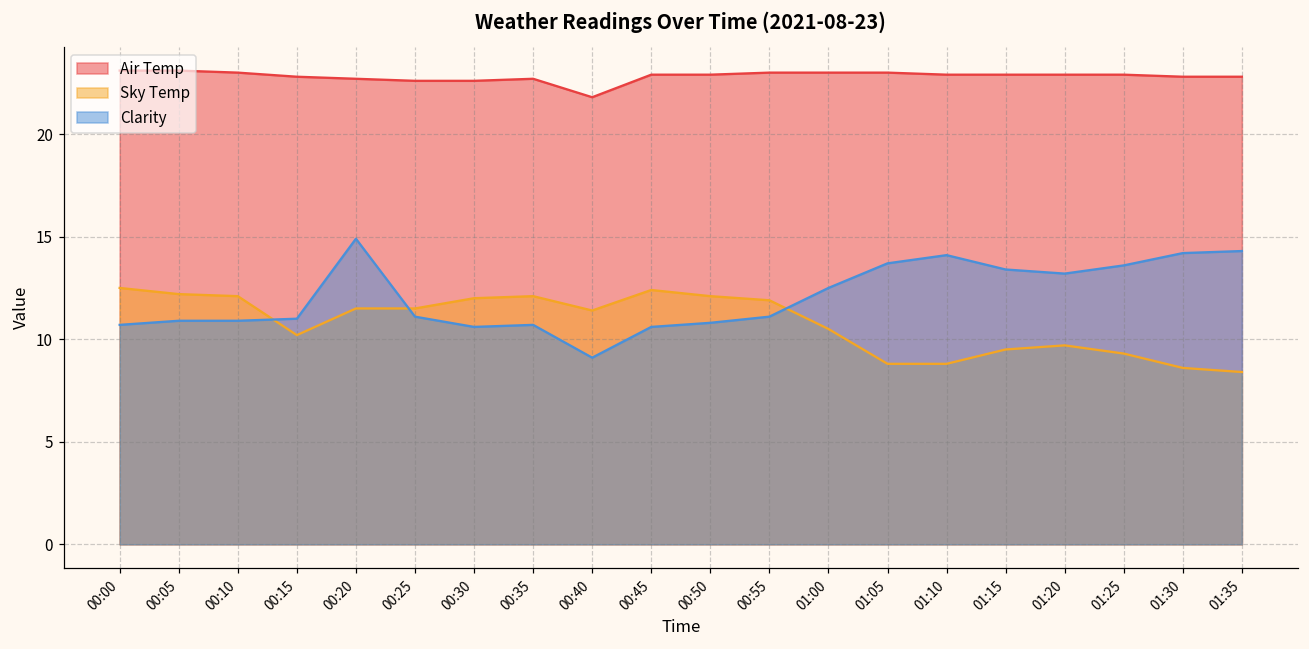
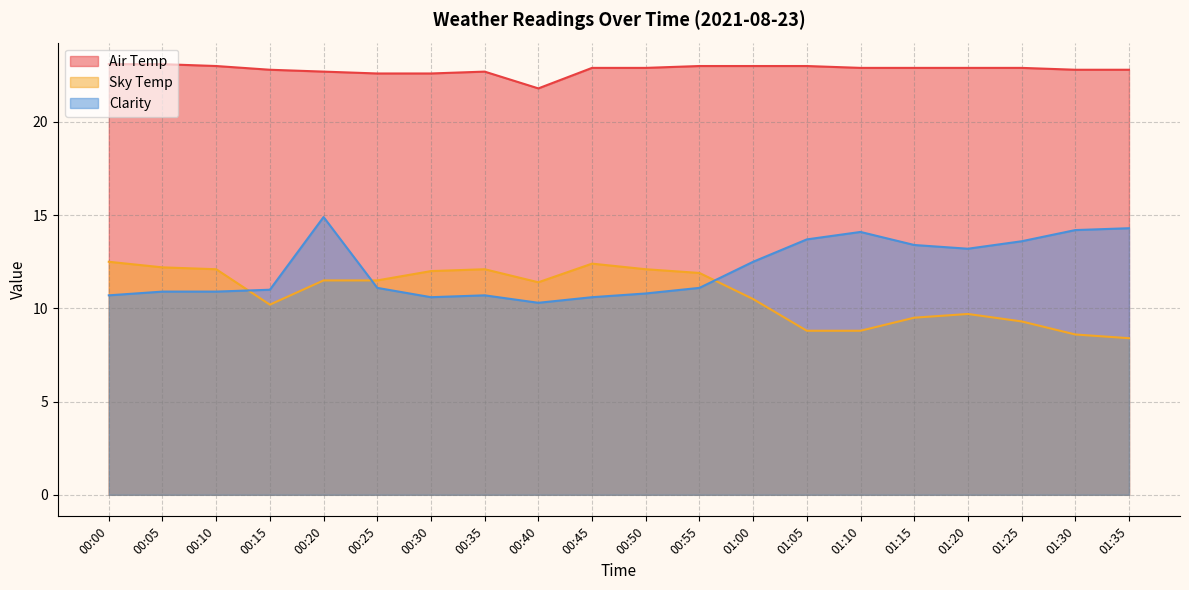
  {
    "Air Temp": {
      "00:10": 23.0,
      "00:15": 22.8,
      "00:20": 22.7,
      "00:25": 22.6,
      "00:30": 22.6,
      "00:35": 22.7,
      "00:40": 21.8,
      "00:45": 22.9,
      "00:50": 22.9,
      "00:55": 23.0,
      "01:00": 23.0,
      "01:05": 23.0,
      "01:10": 22.9,
      "01:15": 22.9,
      "01:20": 22.9,
      "01:25": 22.9,
      "01:30": 22.8,
      "01:35": 22.8
    },
    "Sky Temp": {
      "00:00": 12.5,
      "00:05": 12.2,
      "00:10": 12.1,
      "00:15": 10.2,
      "00:20": 11.5,
      "00:25": 11.5,
      "00:30": 12.0,
      "00:35": 12.1,
      "00:40": 11.4,
      "00:45": 12.4,
      "00:50": 12.1,
      "00:55": 11.9,
      "01:00": 10.5,
      "01:05": 8.8,
      "01:10": 8.8,
      "01:15": 9.5,
      "01:20": 9.7,
      "01:25": 9.3,
      "01:30": 8.6,
      "01:35": 8.4
    },
    "Clarity": {
      "00:00": 10.7,
      "00:05": 10.9,
      "00:10": 10.9,
      "00:15": 11.0,
      "00:20": 14.9,
      "00:25": 11.1,
      "00:30": 10.6,
      "00:35": 10.7,
-     "00:40": 9.1,
+     "00:40": 10.3,
      "00:45": 10.6,
      "00:50": 10.8,
      "00:55": 11.1,
      "01:00": 12.5,
      "01:05": 13.7,
      "01:10": 14.1,
      "01:15": 13.4,
      "01:20": 13.2,
      "01:25": 13.6,
      "01:30": 14.2,
      "01:35": 14.3
    }
  }
